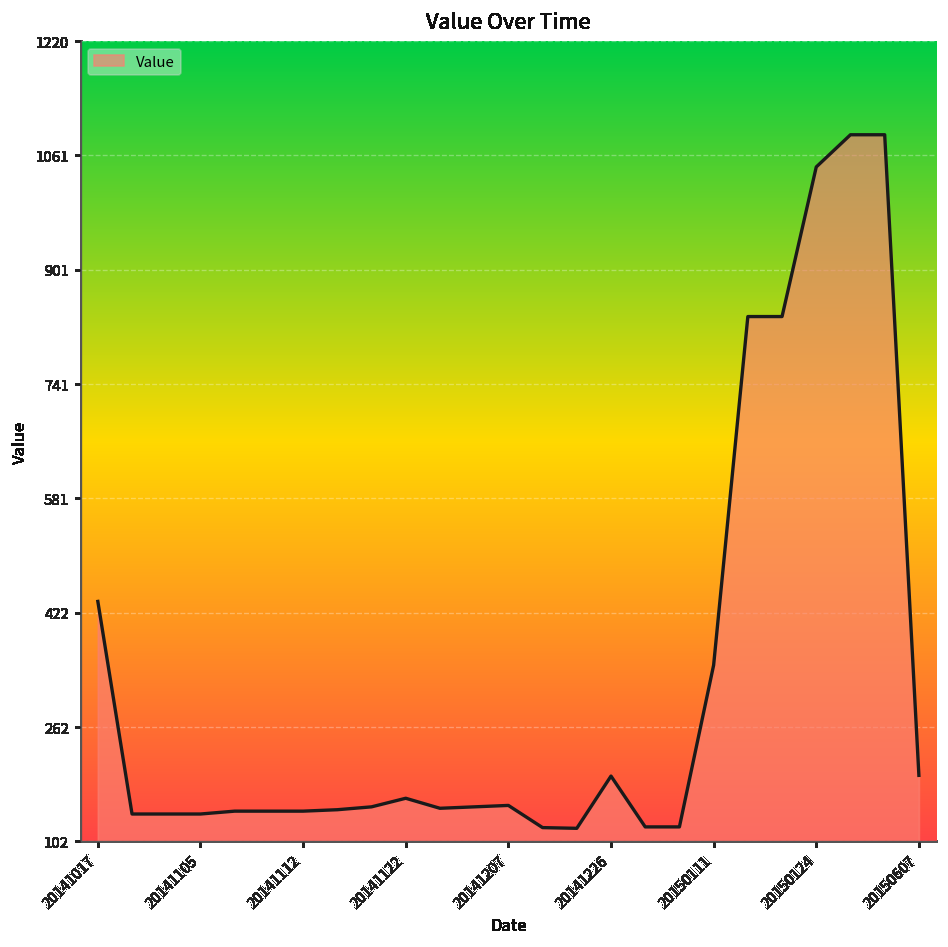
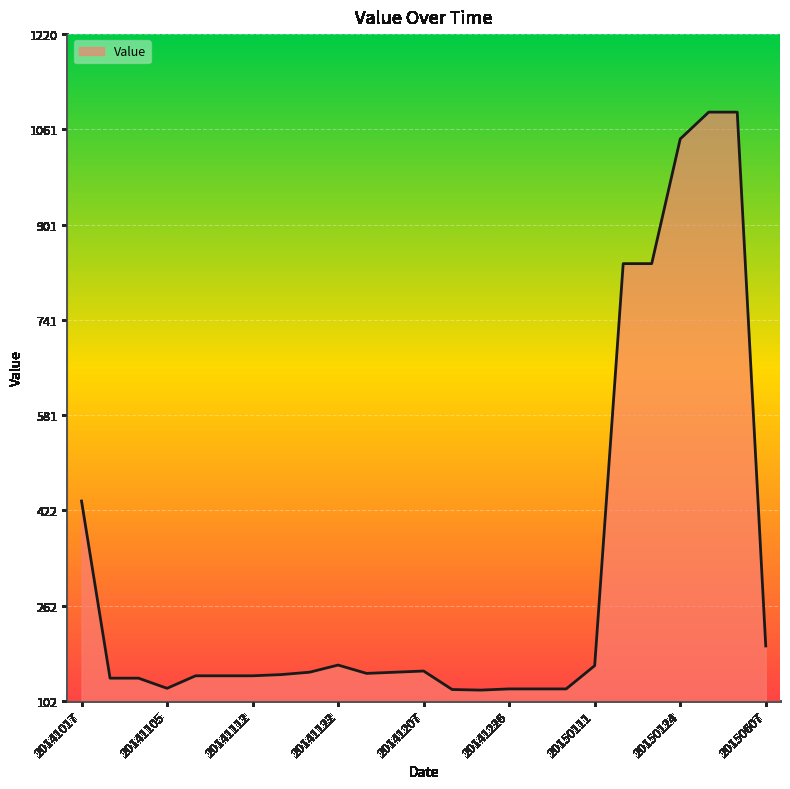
  {
    "20141017": 440,
-   "20141105": 140,
+   "20141105": 120,
    "20141112": 150,
    "20141122": 160,
    "20141207": 150,
-   "20141226": 190,
-   "20150111": 350,
+   "20141226": 120,
+   "20150111": 160,
    "20150124": 1050,
    "20150607": 200
  }
